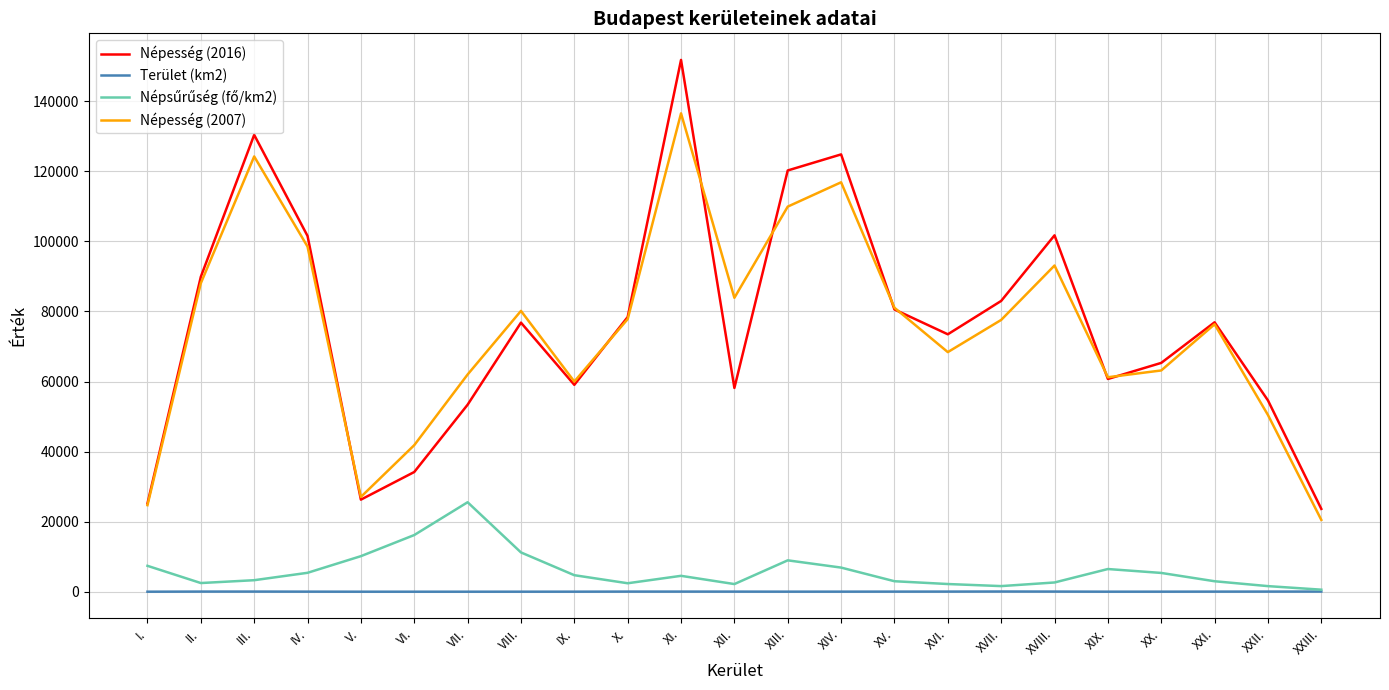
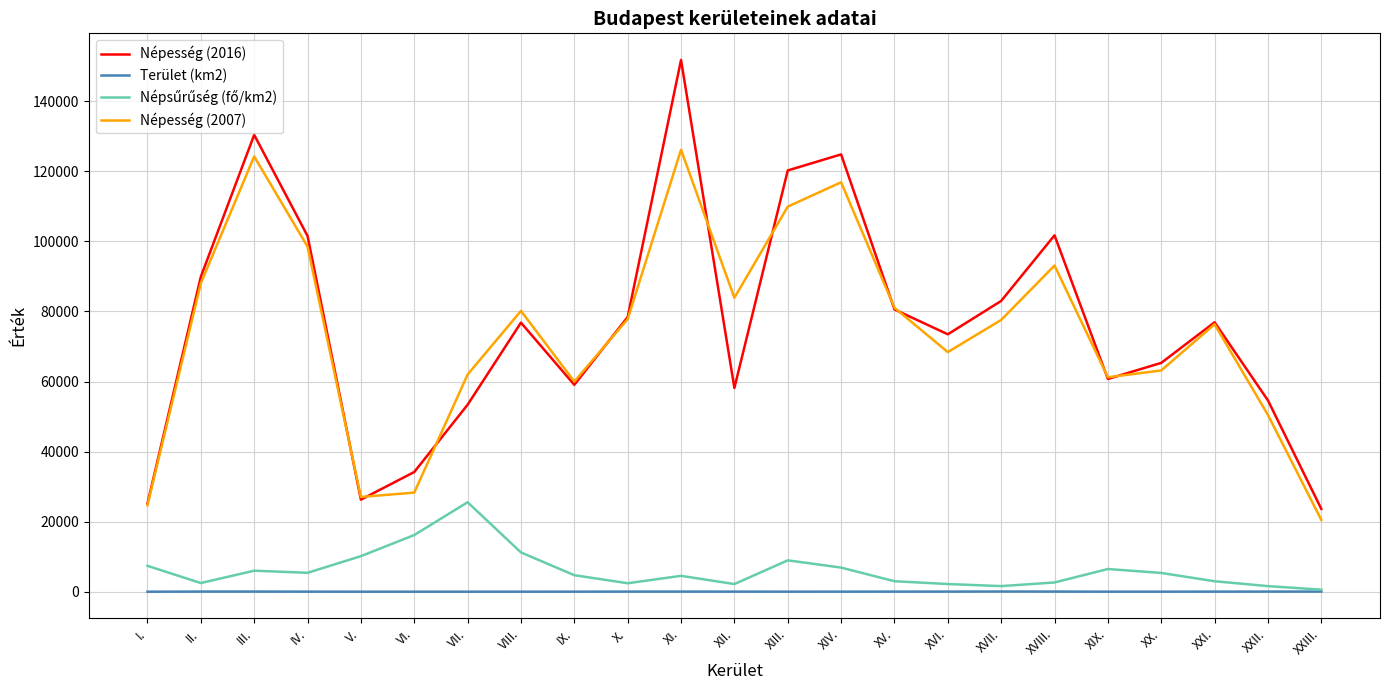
  {
    "Népesség (2016)": {
      "II.": 90000,
      "III.": 130000,
      "IV.": 102000,
      "V.": 26000,
      "VI.": 34000,
      "VII.": 53000,
      "VIII.": 77000,
      "IX.": 59000,
      "XI.": 152000,
      "XII.": 58000,
      "XIII.": 120000,
      "XIV.": 125000,
      "XVI.": 73000,
      "XVII.": 83000,
      "XVIII.": 102000,
      "XX.": 65000,
      "XXII.": 55000,
      "XXIII.": 24000
    },
    "Terület (km2)": {
      "I.": 0,
      "II.": 0,
      "III.": 0,
      "IV.": 0,
      "V.": 0,
      "VI.": 0,
      "VII.": 0,
      "VIII.": 0,
      "IX.": 0,
      "X.": 0,
      "XI.": 0,
      "XII.": 0,
      "XIII.": 0,
      "XIV.": 0,
      "XV.": 0,
      "XVI.": 0,
      "XVII.": 0,
      "XVIII.": 0,
      "XIX.": 0,
      "XX.": 0,
      "XXI.": 0,
      "XXII.": 0
    },
    "Népsűrűség (fő/km2)": {
      "I.": 7000,
      "II.": 2000,
-     "III.": 3000,
+     "III.": 6000,
      "IV.": 5000,
      "V.": 10000,
      "VI.": 16000,
      "VII.": 26000,
      "VIII.": 11000,
      "IX.": 5000,
      "X.": 2000,
      "XI.": 5000,
      "XII.": 2000,
      "XIII.": 9000,
      "XIV.": 7000,
      "XV.": 3000,
      "XVI.": 2000,
      "XVII.": 2000,
      "XVIII.": 3000,
      "XIX.": 6000,
      "XX.": 5000,
      "XXI.": 3000,
      "XXII.": 2000
    },
    "Népesség (2007)": {
      "II.": 88000,
      "III.": 124000,
      "IV.": 99000,
      "V.": 27000,
-     "VI.": 42000,
+     "VI.": 28000,
      "VII.": 62000,
      "VIII.": 80000,
      "IX.": 60000,
-     "XI.": 137000,
+     "XI.": 126000,
      "XII.": 84000,
      "XIII.": 110000,
      "XIV.": 117000,
      "XVI.": 68000,
      "XVII.": 78000,
      "XVIII.": 93000,
      "XX.": 63000,
      "XXII.": 50000,
      "XXIII.": 21000
    }
  }
